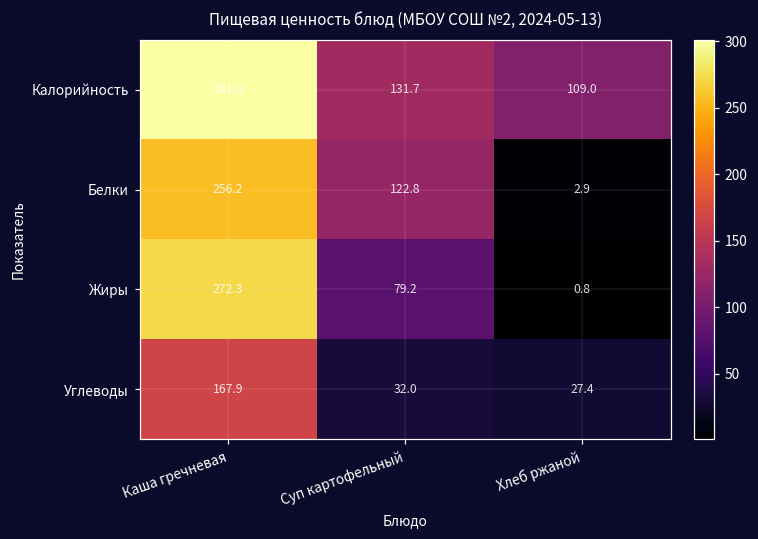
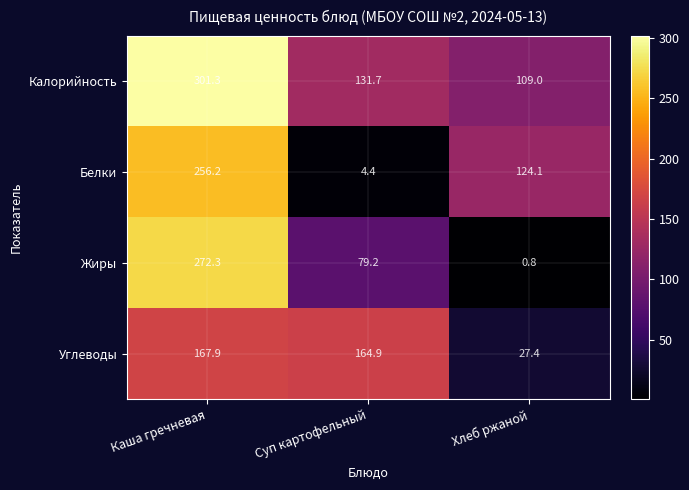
  {
    "Калорийность": {
      "Каша гречневая": 301.3,
      "Суп картофельный": 131.7,
      "Хлеб ржаной": 109.0
    },
    "Белки": {
      "Каша гречневая": 256.2,
-     "Суп картофельный": 122.8,
-     "Хлеб ржаной": 2.9
+     "Суп картофельный": 4.4,
+     "Хлеб ржаной": 124.1
    },
    "Жиры": {
      "Каша гречневая": 272.3,
      "Суп картофельный": 79.2,
      "Хлеб ржаной": 0.8
    },
    "Углеводы": {
      "Каша гречневая": 167.9,
-     "Суп картофельный": 32.0,
+     "Суп картофельный": 164.9,
      "Хлеб ржаной": 27.4
    }
  }
